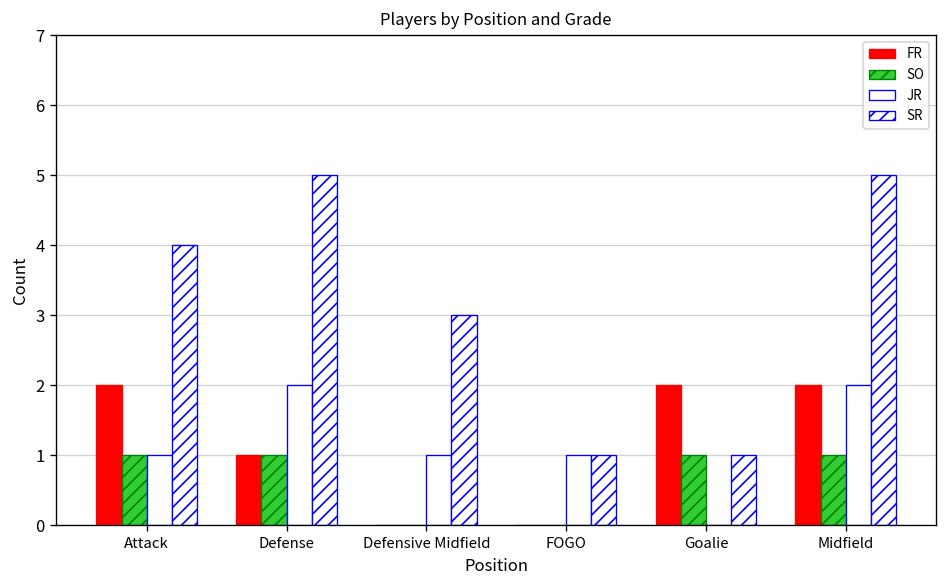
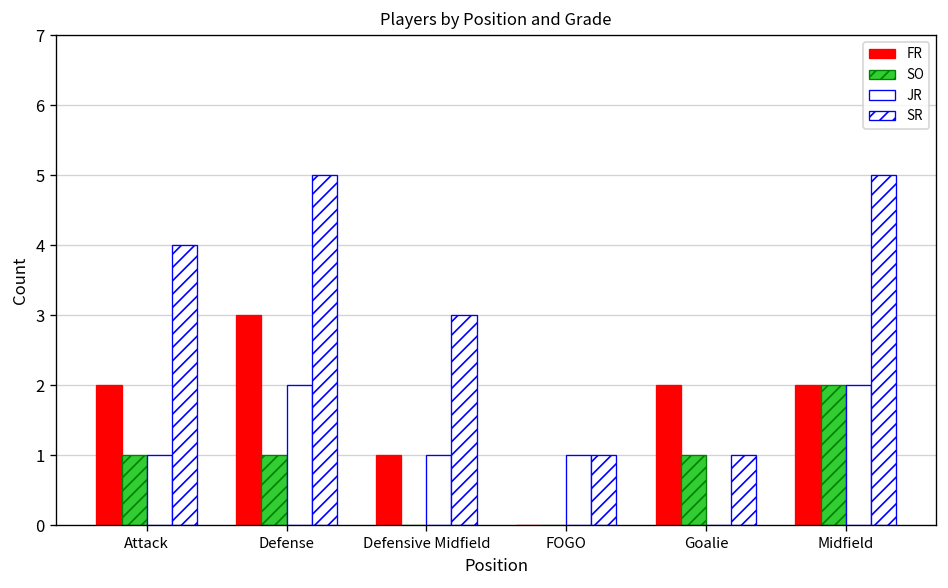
  {
    "FR": {
      "Attack": 2,
-     "Defense": 1,
-     "Defensive Midfield": 0,
+     "Defense": 3,
+     "Defensive Midfield": 1,
      "FOGO": 0,
      "Goalie": 2,
      "Midfield": 2
    },
    "SO": {
      "Attack": 1,
      "Defense": 1,
      "Defensive Midfield": 0,
      "FOGO": 0,
      "Goalie": 1,
-     "Midfield": 1
+     "Midfield": 2
    }
  }
